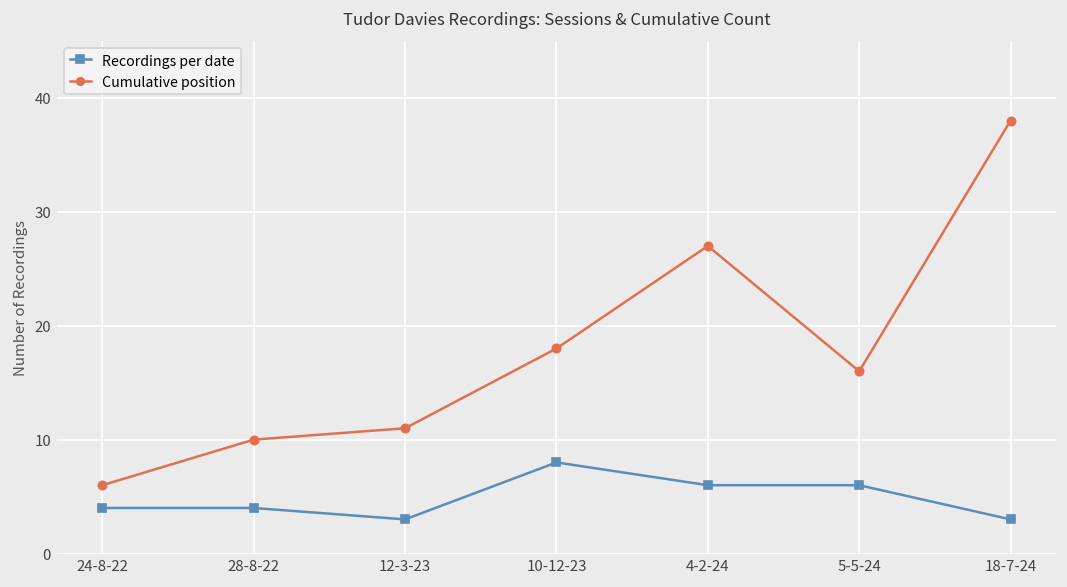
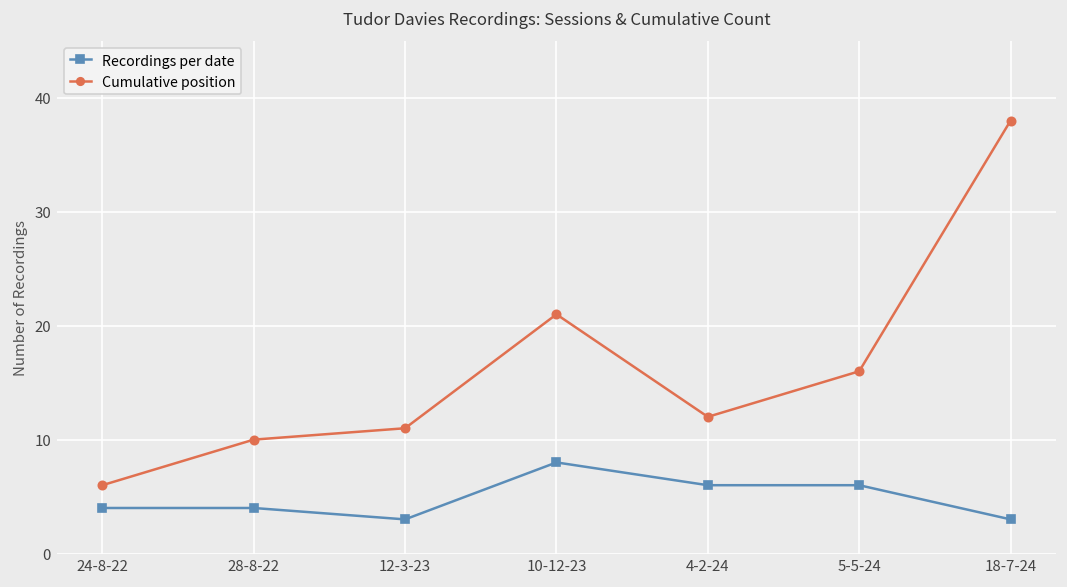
  {
    "Recordings per date": {
      "24-8-22": 4,
      "28-8-22": 4,
      "12-3-23": 3,
      "10-12-23": 8,
      "4-2-24": 6,
      "5-5-24": 6,
      "18-7-24": 3
    },
    "Cumulative position": {
      "24-8-22": 6,
      "28-8-22": 10,
      "12-3-23": 11,
-     "10-12-23": 18,
-     "4-2-24": 27,
+     "10-12-23": 21,
+     "4-2-24": 12,
      "5-5-24": 16,
      "18-7-24": 38
    }
  }
